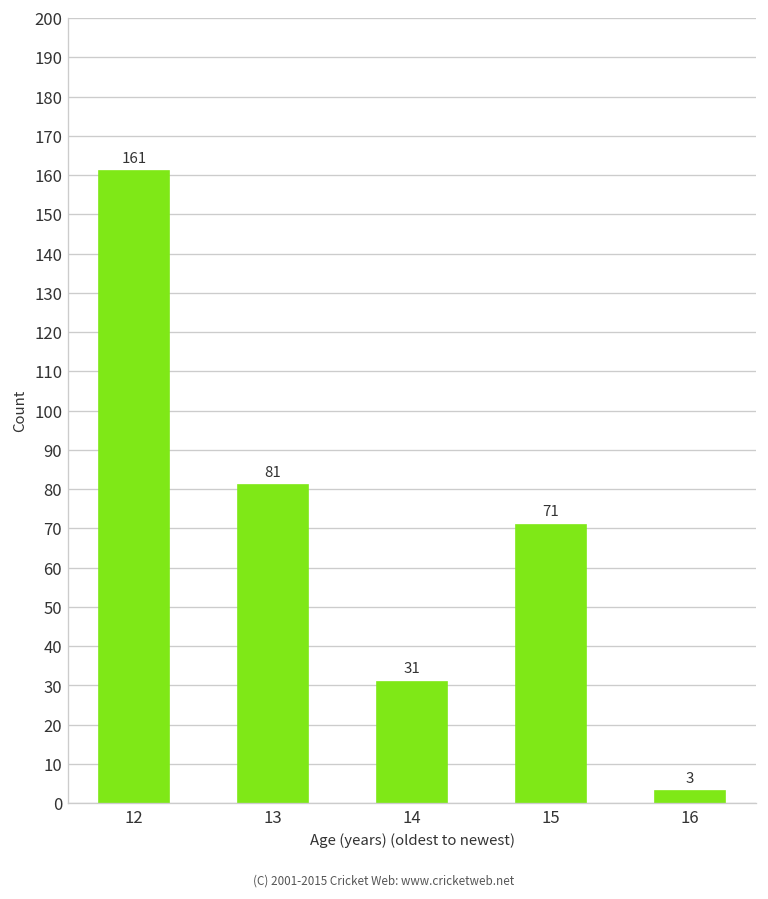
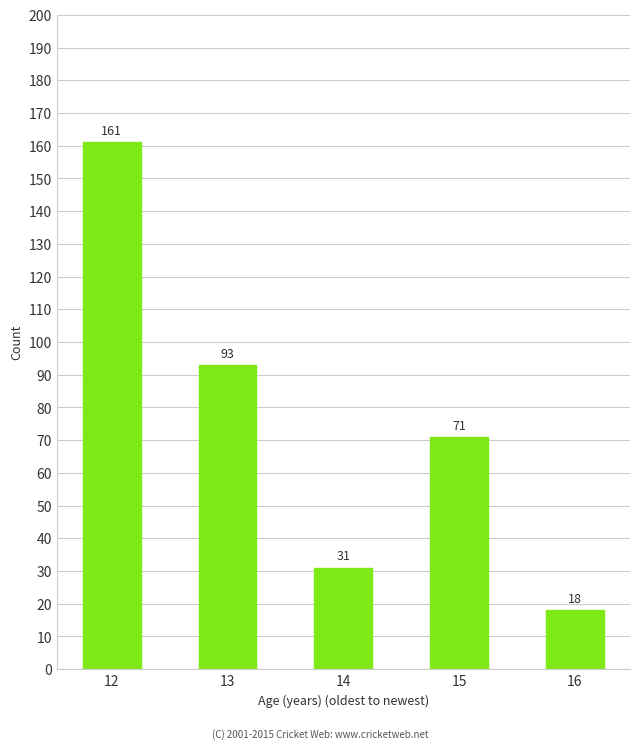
  {
    "12": 161,
-   "13": 81,
+   "13": 93,
    "14": 31,
    "15": 71,
-   "16": 3
+   "16": 18
  }
